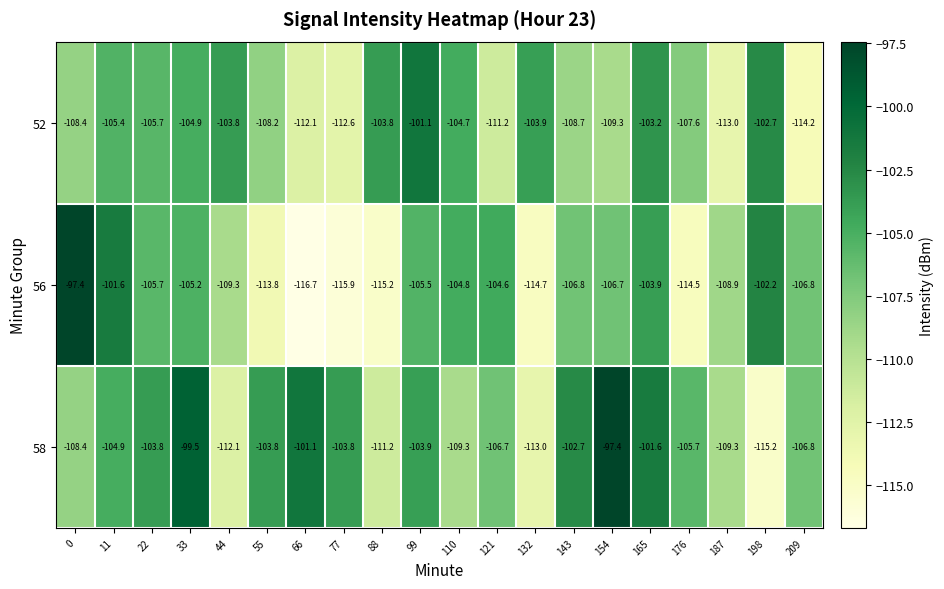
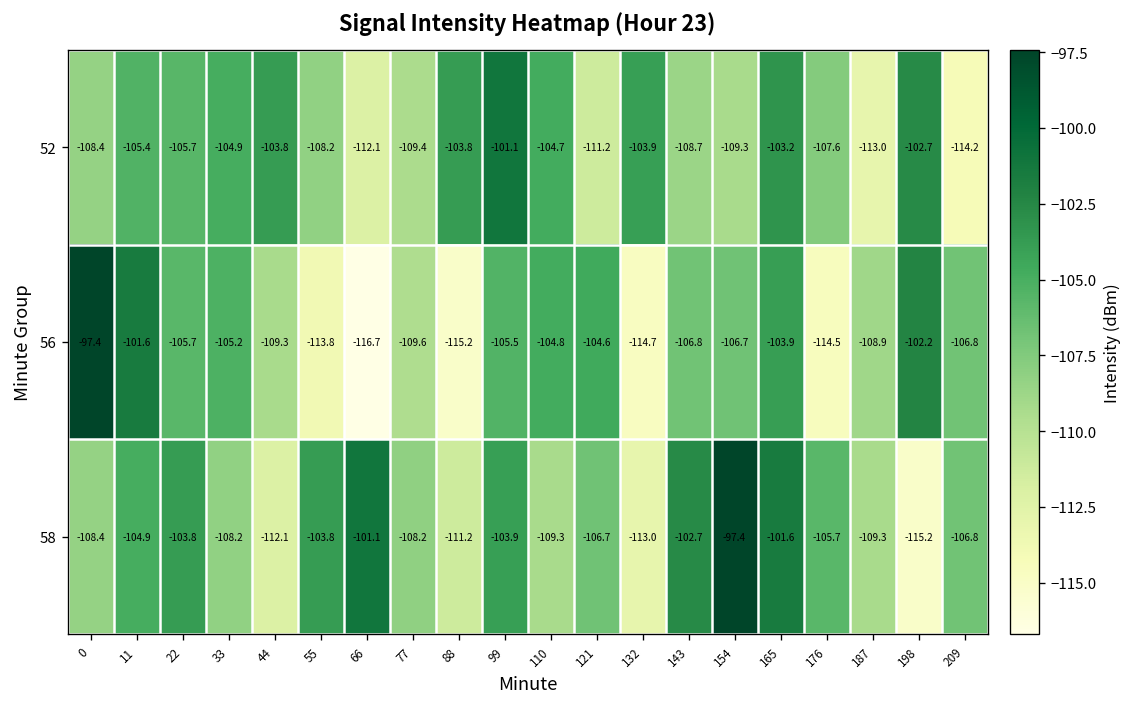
  {
    "52": {
      "0": -108.4,
      "11": -105.4,
      "22": -105.7,
      "33": -104.9,
      "44": -103.8,
      "55": -108.2,
      "66": -112.1,
-     "77": -112.6,
+     "77": -109.4,
      "88": -103.8,
      "99": -101.1,
      "110": -104.7,
      "121": -111.2,
      "132": -103.9,
      "143": -108.7,
      "154": -109.3,
      "165": -103.2,
      "176": -107.6,
      "187": -113.0,
      "198": -102.7,
      "209": -114.2
    },
    "56": {
      "0": -97.4,
      "11": -101.6,
      "22": -105.7,
      "33": -105.2,
      "44": -109.3,
      "55": -113.8,
      "66": -116.7,
-     "77": -115.9,
+     "77": -109.6,
      "88": -115.2,
      "99": -105.5,
      "110": -104.8,
      "121": -104.6,
      "132": -114.7,
      "143": -106.8,
      "154": -106.7,
      "165": -103.9,
      "176": -114.5,
      "187": -108.9,
      "198": -102.2,
      "209": -106.8
    },
    "58": {
      "0": -108.4,
      "11": -104.9,
      "22": -103.8,
-     "33": -99.5,
+     "33": -108.2,
      "44": -112.1,
      "55": -103.8,
      "66": -101.1,
-     "77": -103.8,
+     "77": -108.2,
      "88": -111.2,
      "99": -103.9,
      "110": -109.3,
      "121": -106.7,
      "132": -113.0,
      "143": -102.7,
      "154": -97.4,
      "165": -101.6,
      "176": -105.7,
      "187": -109.3,
      "198": -115.2,
      "209": -106.8
    }
  }
